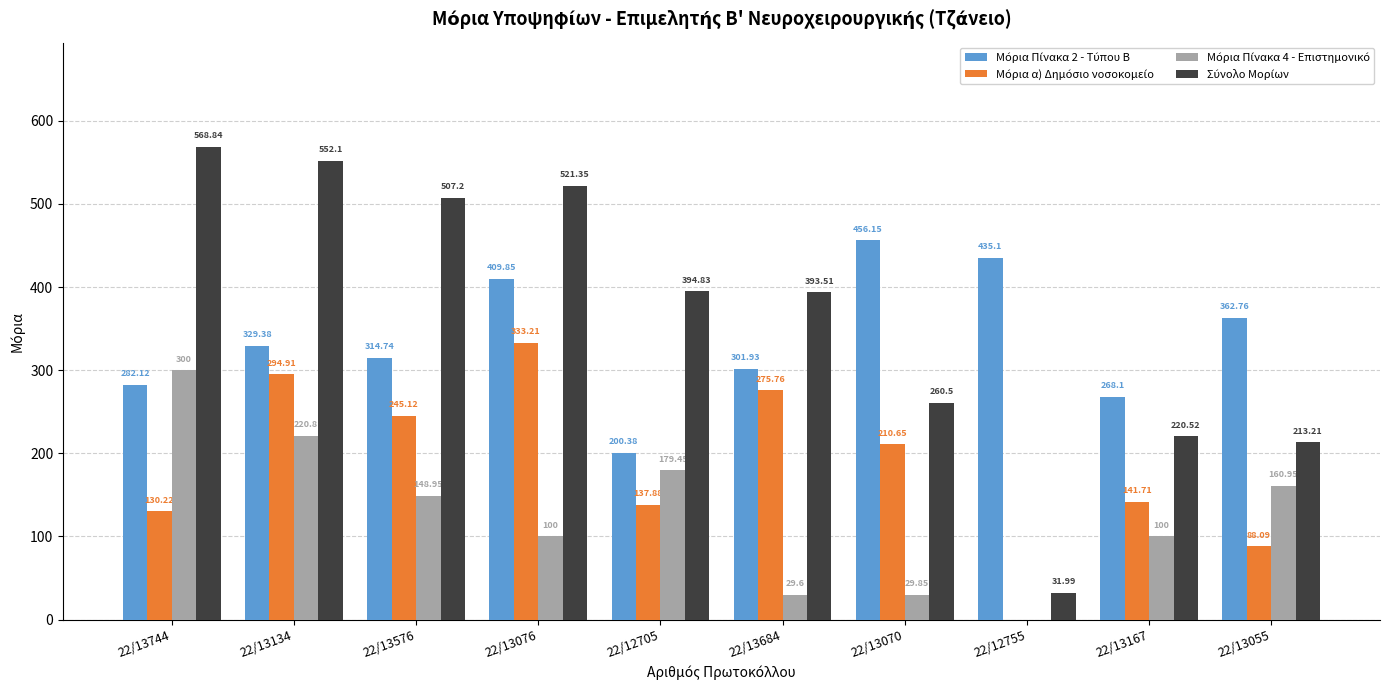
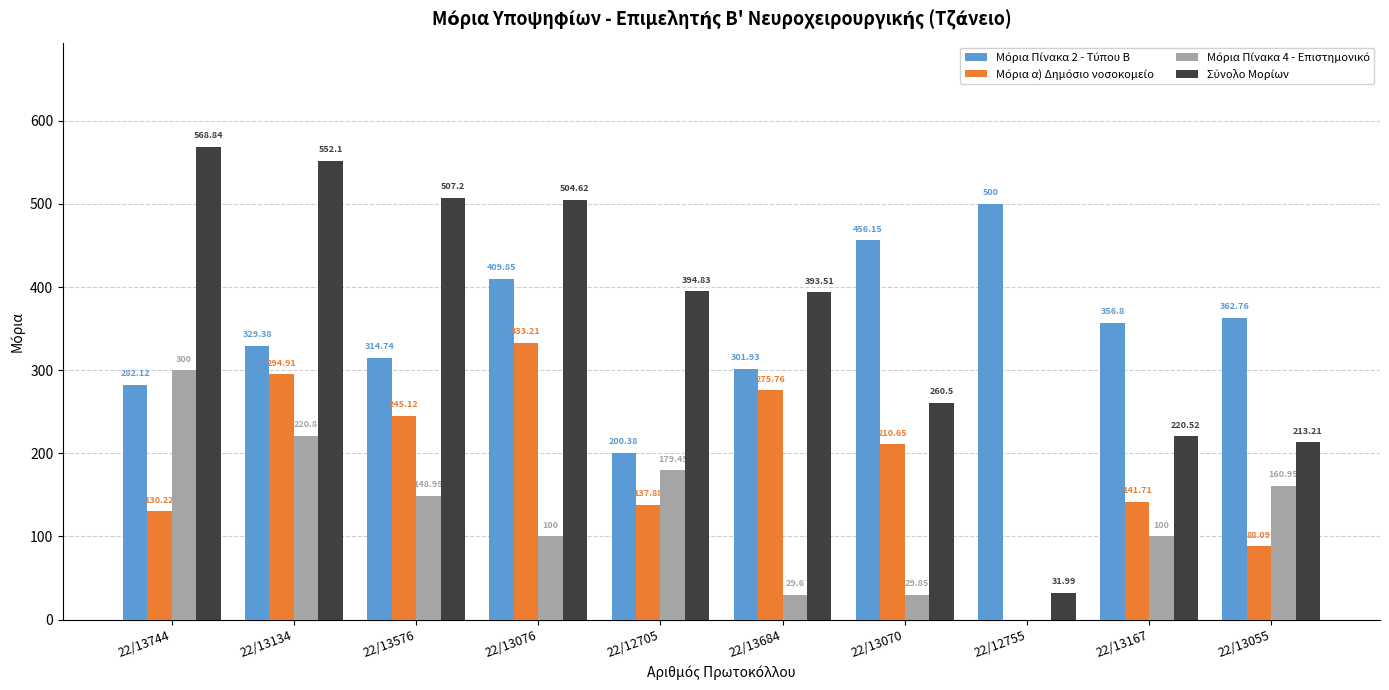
  {
    "Μόρια Πίνακα 2 - Τύπου Β": {
      "22/13744": 282.12,
      "22/13134": 329.38,
      "22/13576": 314.74,
      "22/13076": 409.85,
      "22/12705": 200.38,
      "22/13684": 301.93,
      "22/13070": 456.15,
-     "22/12755": 435.1,
-     "22/13167": 268.1,
+     "22/12755": 500,
+     "22/13167": 356.8,
      "22/13055": 362.76
    },
    "Μόρια α) Δημόσιο νοσοκομείο": {
      "22/13744": 130.22,
      "22/13134": 294.91,
      "22/13576": 245.12,
      "22/13076": 333.21,
      "22/12705": 137.88,
      "22/13684": 275.76,
      "22/13070": 210.65,
      "22/13167": 141.71,
      "22/13055": 88.09
    },
    "Μόρια Πίνακα 4 - Επιστημονικό": {
      "22/13744": 300,
      "22/13134": 220.8,
      "22/13576": 148.95,
      "22/13076": 100,
      "22/12705": 179.45,
      "22/13684": 29.6,
      "22/13070": 29.85,
      "22/13167": 100,
      "22/13055": 160.95
    },
    "Σύνολο Μορίων": {
      "22/13744": 568.84,
      "22/13134": 552.1,
      "22/13576": 507.2,
-     "22/13076": 521.35,
+     "22/13076": 504.62,
      "22/12705": 394.83,
      "22/13684": 393.51,
      "22/13070": 260.5,
      "22/12755": 31.99,
      "22/13167": 220.52,
      "22/13055": 213.21
    }
  }
